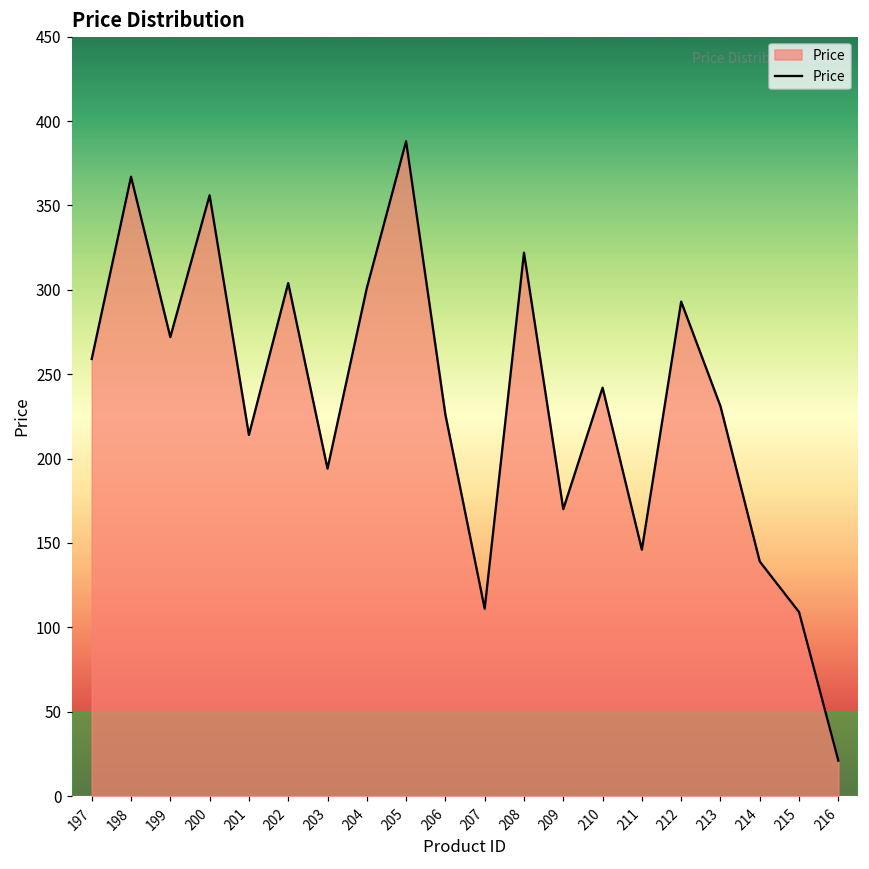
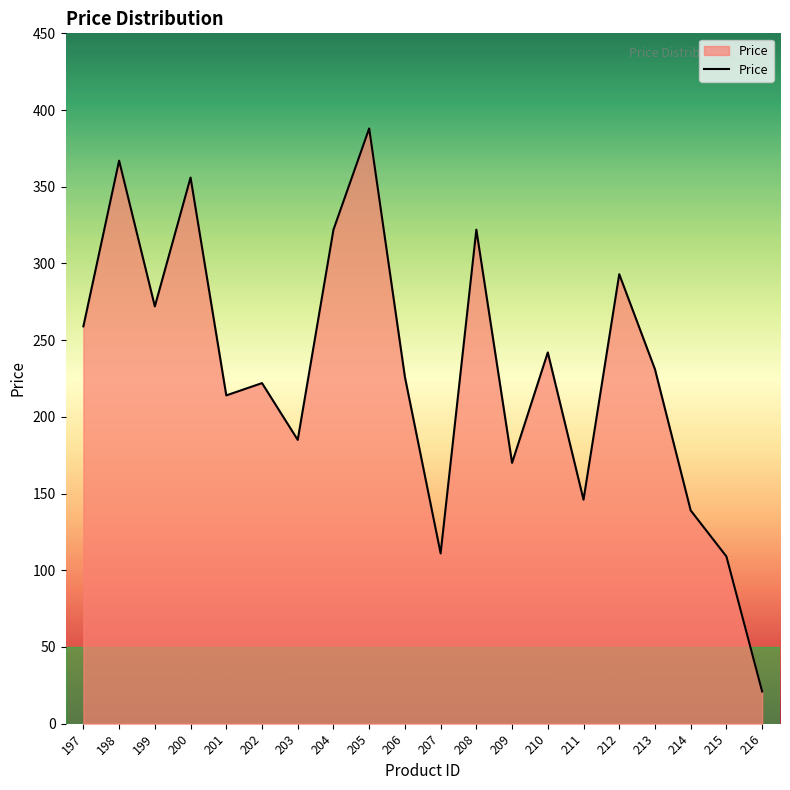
  {
    "197": 259,
    "198": 367,
    "199": 272,
    "200": 356,
    "201": 214,
-   "202": 304,
-   "203": 194,
-   "204": 301,
+   "202": 222,
+   "203": 185,
+   "204": 322,
    "205": 388,
    "206": 226,
    "207": 111,
    "208": 322,
    "209": 170,
    "210": 242,
    "211": 146,
    "212": 293,
    "213": 231,
    "214": 139,
    "215": 109
  }
